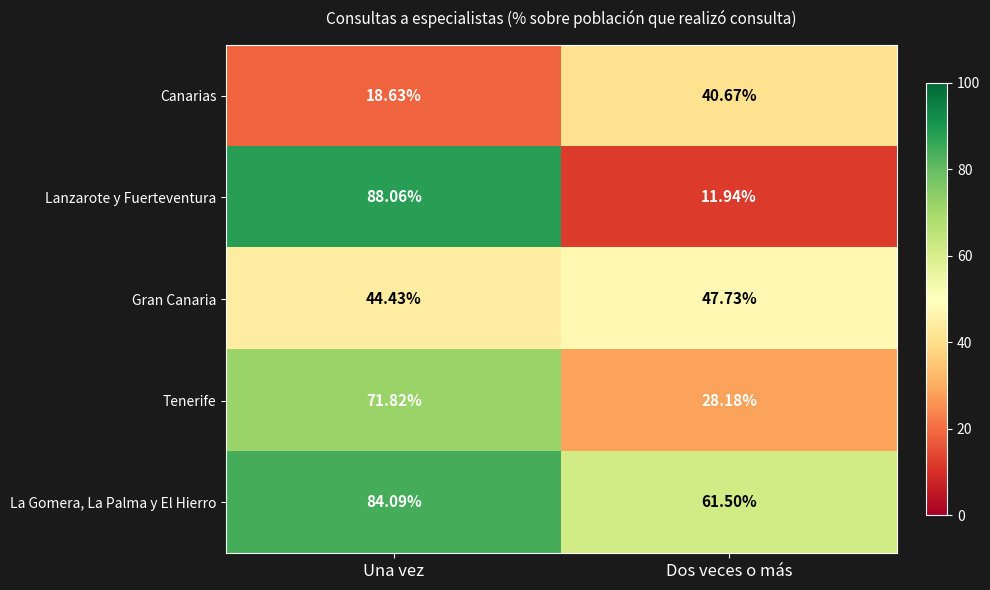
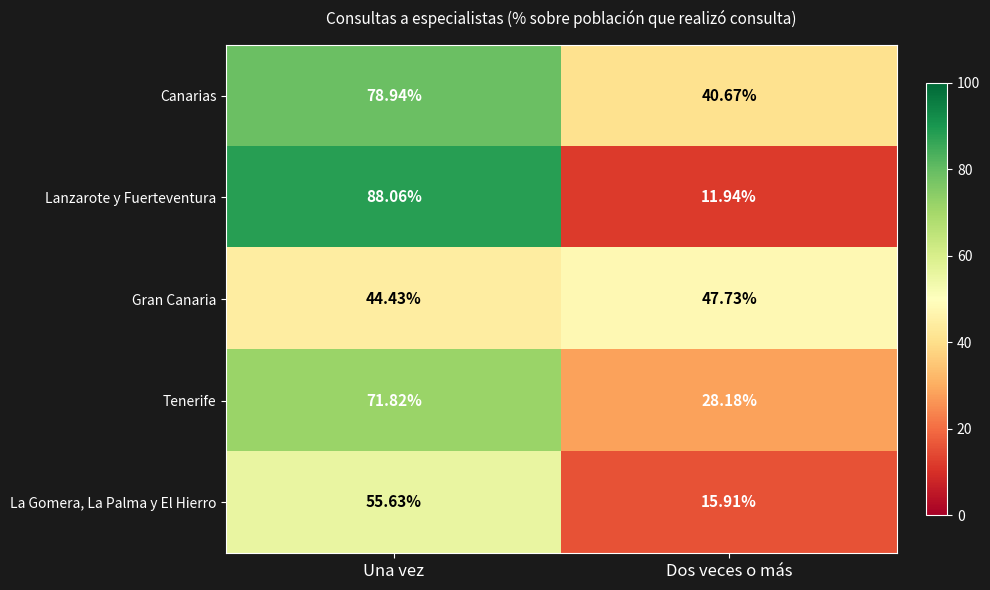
  {
    "Canarias": {
-     "Una vez": "18.63%",
+     "Una vez": "78.94%",
      "Dos veces o más": "40.67%"
    },
    "Lanzarote y Fuerteventura": {
      "Una vez": "88.06%",
      "Dos veces o más": "11.94%"
    },
    "Gran Canaria": {
      "Una vez": "44.43%",
      "Dos veces o más": "47.73%"
    },
    "Tenerife": {
      "Una vez": "71.82%",
      "Dos veces o más": "28.18%"
    },
    "La Gomera, La Palma y El Hierro": {
-     "Una vez": "84.09%",
-     "Dos veces o más": "61.50%"
+     "Una vez": "55.63%",
+     "Dos veces o más": "15.91%"
    }
  }
